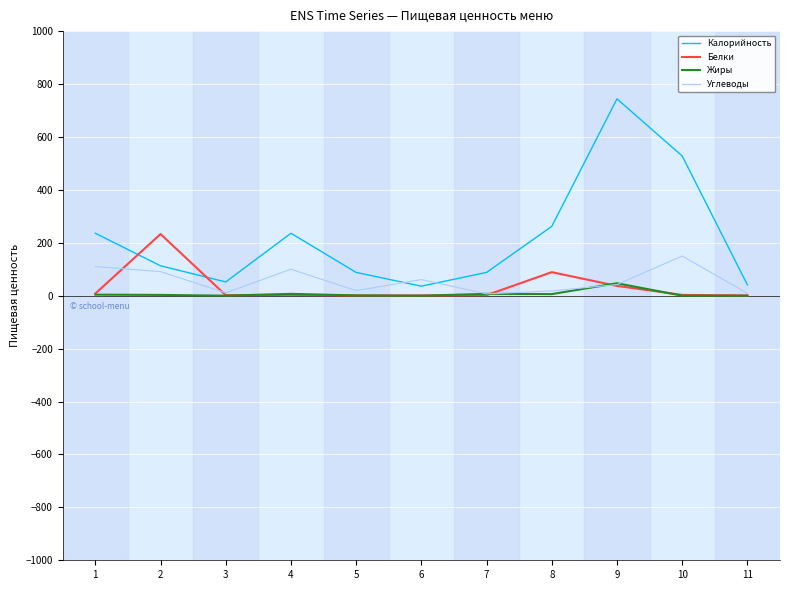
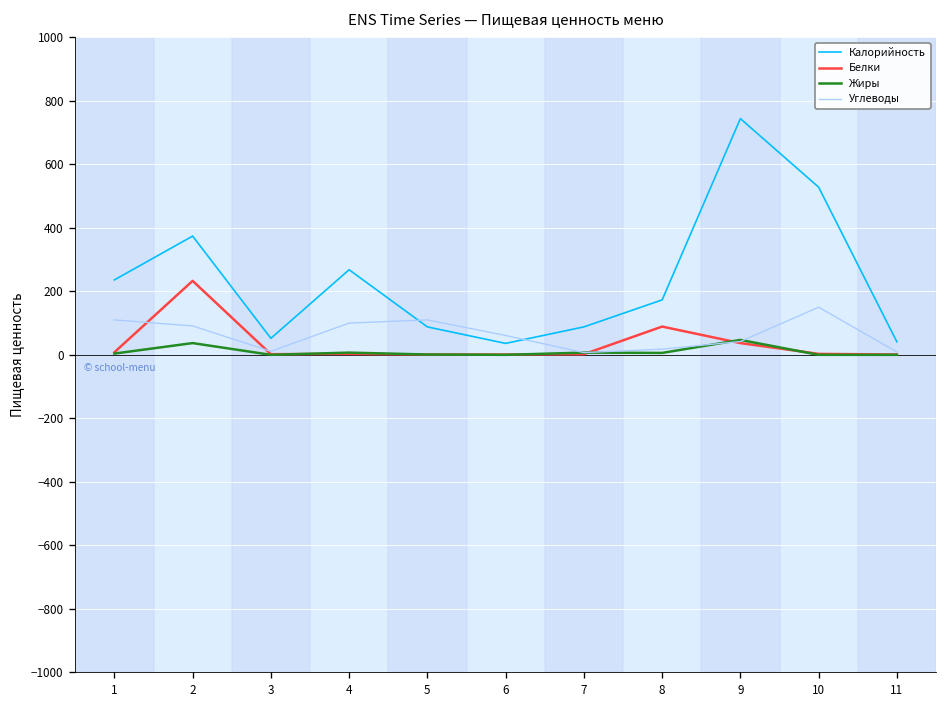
  {
    "Калорийность": {
      "1": 240,
-     "2": 110,
+     "2": 370,
      "3": 50,
-     "4": 240,
+     "4": 270,
      "5": 90,
      "6": 40,
      "7": 90,
-     "8": 260,
+     "8": 170,
      "9": 740,
      "10": 530,
      "11": 40
    },
    "Белки": {
      "2": 230,
      "8": 90
    },
    "Жиры": {
-     "2": 0,
+     "2": 40,
      "8": 10
    },
    "Углеводы": {
      "1": 110,
      "2": 90,
      "4": 100,
-     "5": 20,
+     "5": 110,
      "6": 60,
      "8": 20,
      "10": 150
    }
  }
